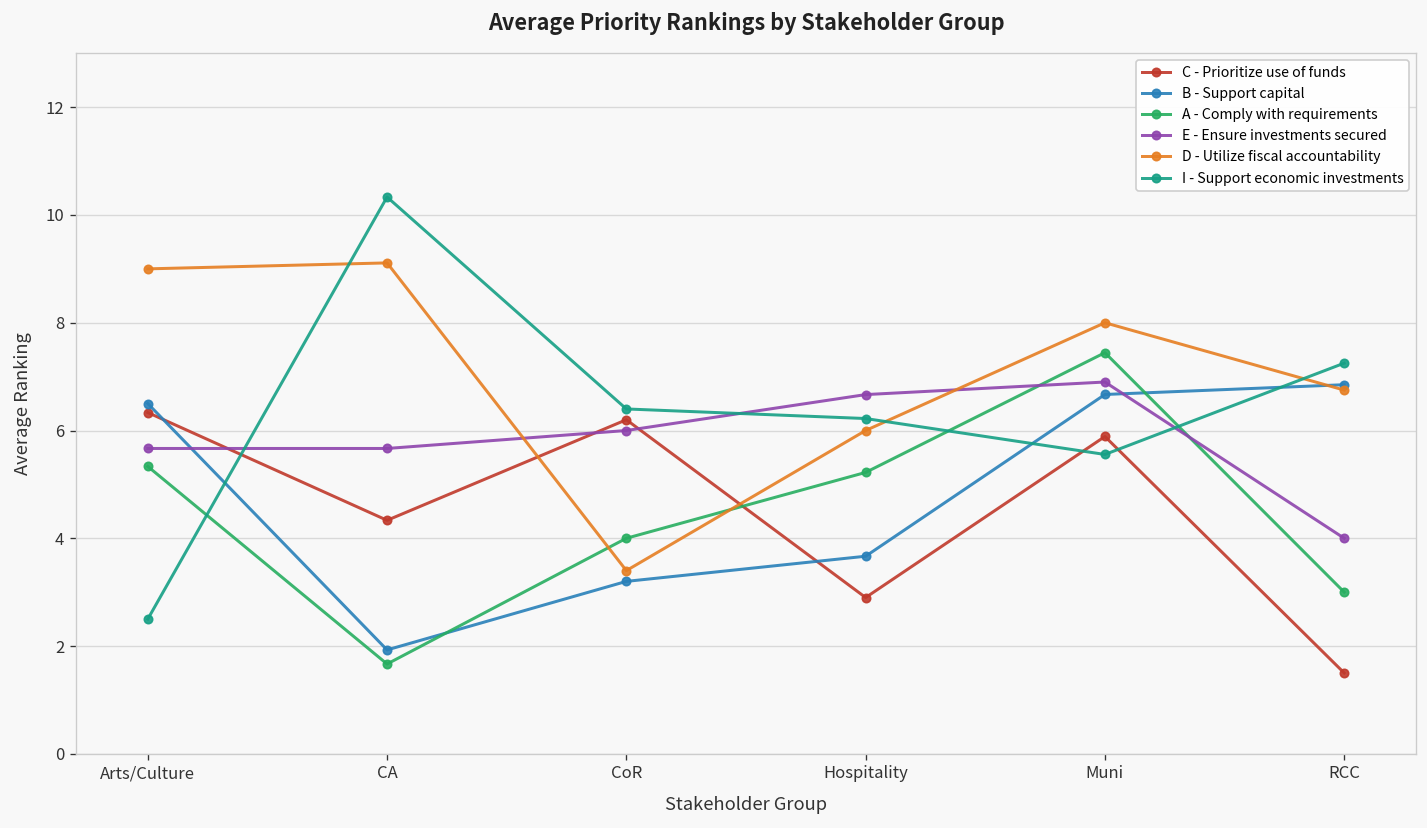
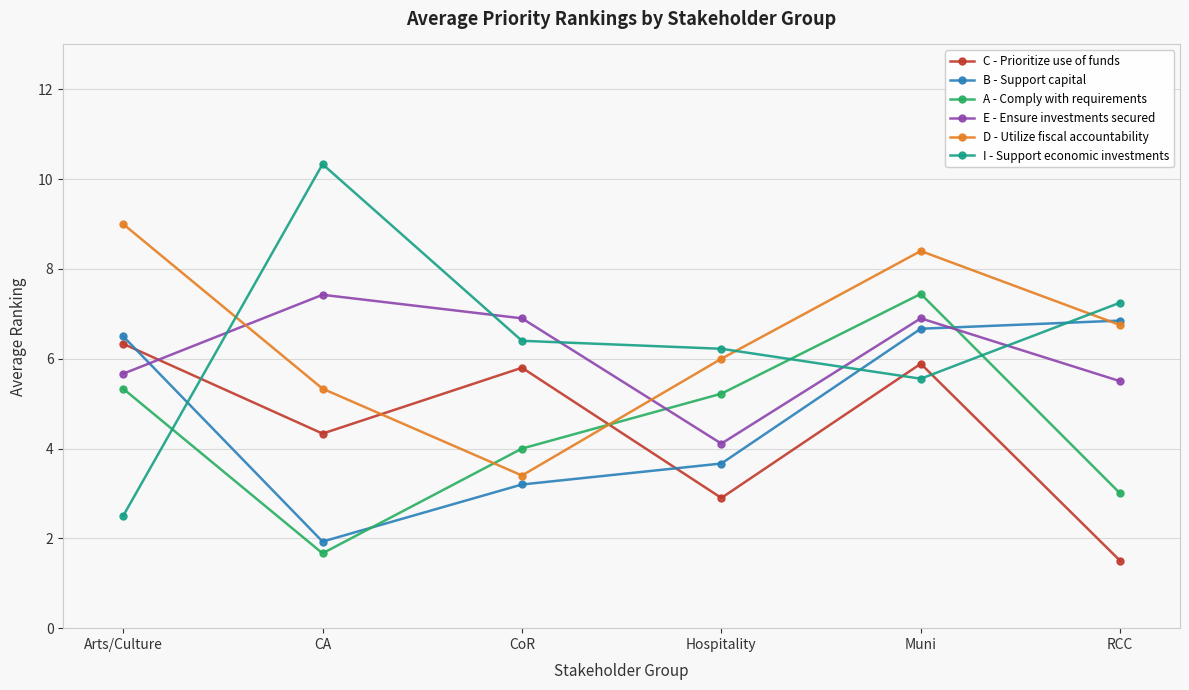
  {
    "C - Prioritize use of funds": {
      "Arts/Culture": 6.3,
      "CA": 4.3,
-     "CoR": 6.2,
+     "CoR": 5.8,
      "Hospitality": 2.9,
      "Muni": 5.9,
      "RCC": 1.5
    },
    "B - Support capital": {
      "Arts/Culture": 6.5,
      "CA": 1.9,
      "CoR": 3.2,
      "Hospitality": 3.7,
      "Muni": 6.7,
      "RCC": 6.9
    },
    "E - Ensure investments secured": {
      "Arts/Culture": 5.7,
-     "CA": 5.7,
-     "CoR": 6.0,
-     "Hospitality": 6.7,
+     "CA": 7.4,
+     "CoR": 6.9,
+     "Hospitality": 4.1,
      "Muni": 6.9,
-     "RCC": 4.0
+     "RCC": 5.5
    },
    "D - Utilize fiscal accountability": {
      "Arts/Culture": 9.0,
-     "CA": 9.1,
+     "CA": 5.3,
      "CoR": 3.4,
      "Hospitality": 6.0,
-     "Muni": 8.0,
+     "Muni": 8.4,
      "RCC": 6.8
    }
  }
